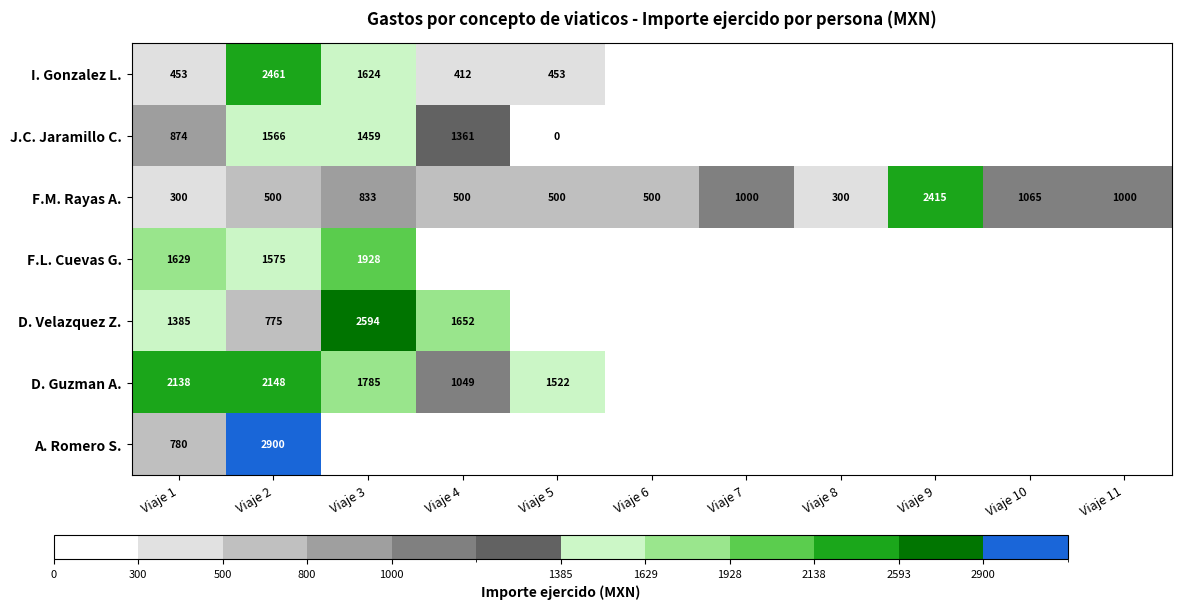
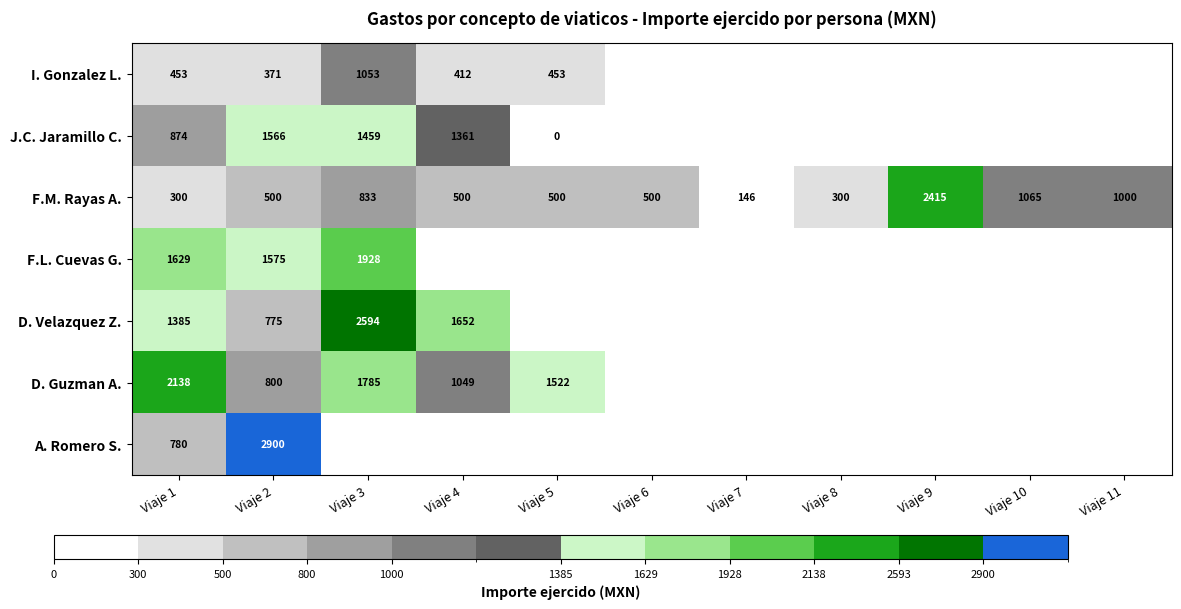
  {
    "Gastos por concepto de viaticos - Importe ejercido por persona (MXN)": {
      "I. Gonzalez L.": {
        "Viaje 1": 453,
-       "Viaje 2": 2461,
-       "Viaje 3": 1624,
+       "Viaje 2": 371,
+       "Viaje 3": 1053,
        "Viaje 4": 412,
        "Viaje 5": 453
      },
      "J.C. Jaramillo C.": {
        "Viaje 1": 874,
        "Viaje 2": 1566,
        "Viaje 3": 1459,
        "Viaje 4": 1361,
        "Viaje 5": 0
      },
      "F.M. Rayas A.": {
        "Viaje 1": 300,
        "Viaje 2": 500,
        "Viaje 3": 833,
        "Viaje 4": 500,
        "Viaje 5": 500,
        "Viaje 6": 500,
-       "Viaje 7": 1000,
+       "Viaje 7": 146,
        "Viaje 8": 300,
        "Viaje 9": 2415,
        "Viaje 10": 1065,
        "Viaje 11": 1000
      },
      "F.L. Cuevas G.": {
        "Viaje 1": 1629,
        "Viaje 2": 1575,
        "Viaje 3": 1928
      },
      "D. Velazquez Z.": {
        "Viaje 1": 1385,
        "Viaje 2": 775,
        "Viaje 3": 2594,
        "Viaje 4": 1652
      },
      "D. Guzman A.": {
        "Viaje 1": 2138,
-       "Viaje 2": 2148,
+       "Viaje 2": 800,
        "Viaje 3": 1785,
        "Viaje 4": 1049,
        "Viaje 5": 1522
      },
      "A. Romero S.": {
        "Viaje 1": 780,
        "Viaje 2": 2900
      }
    }
  }
